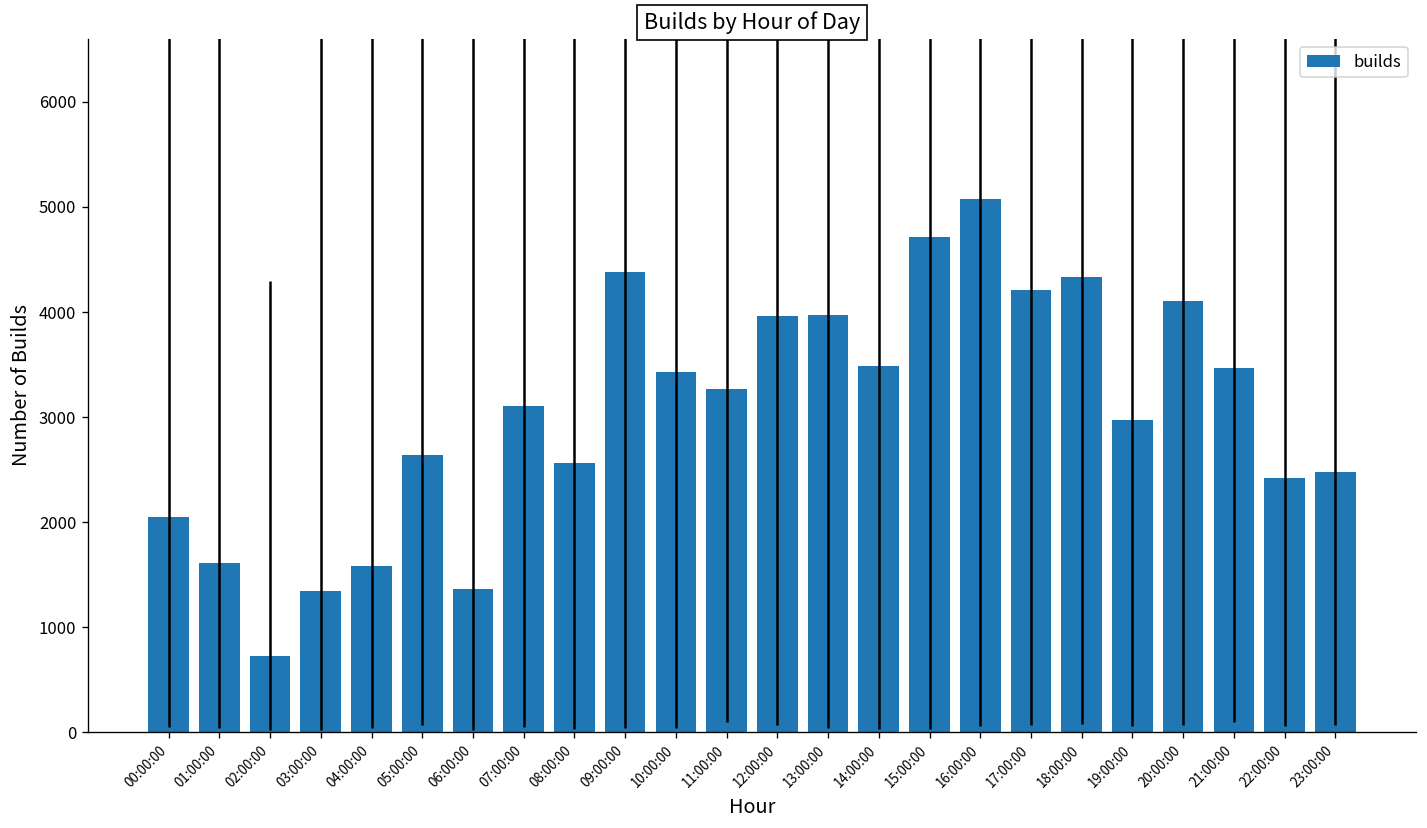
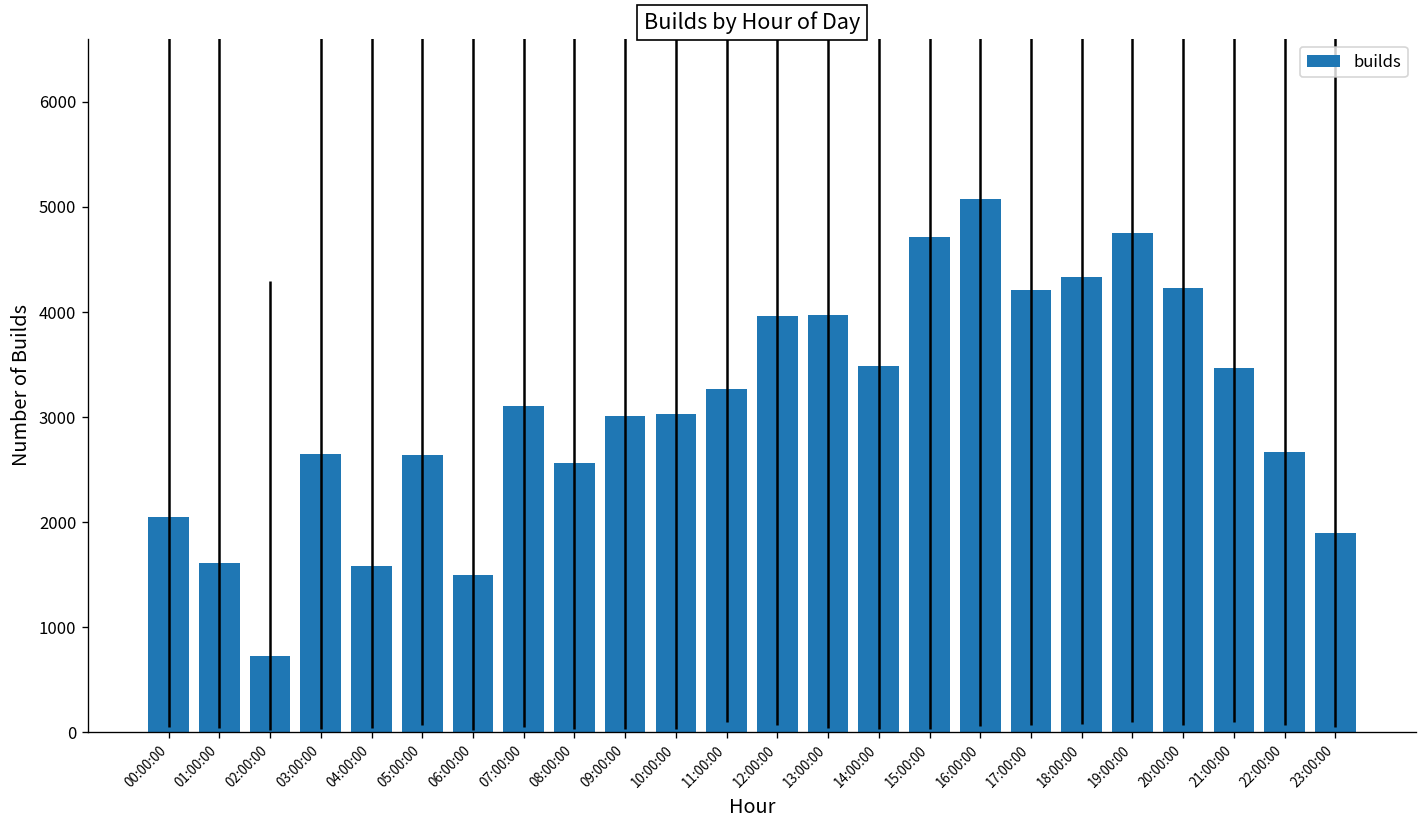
  {
    "00:00:00": 2000,
    "01:00:00": 1600,
    "02:00:00": 700,
-   "03:00:00": 1300,
+   "03:00:00": 2600,
    "04:00:00": 1600,
    "05:00:00": 2600,
-   "06:00:00": 1400,
+   "06:00:00": 1500,
    "07:00:00": 3100,
    "08:00:00": 2600,
-   "09:00:00": 4400,
-   "10:00:00": 3400,
+   "09:00:00": 3000,
+   "10:00:00": 3000,
    "11:00:00": 3300,
    "12:00:00": 4000,
    "13:00:00": 4000,
    "14:00:00": 3500,
    "15:00:00": 4700,
    "16:00:00": 5100,
    "17:00:00": 4200,
    "18:00:00": 4300,
-   "19:00:00": 3000,
-   "20:00:00": 4100,
+   "19:00:00": 4800,
+   "20:00:00": 4200,
    "21:00:00": 3500,
-   "22:00:00": 2400,
-   "23:00:00": 2500
+   "22:00:00": 2700,
+   "23:00:00": 1900
  }
